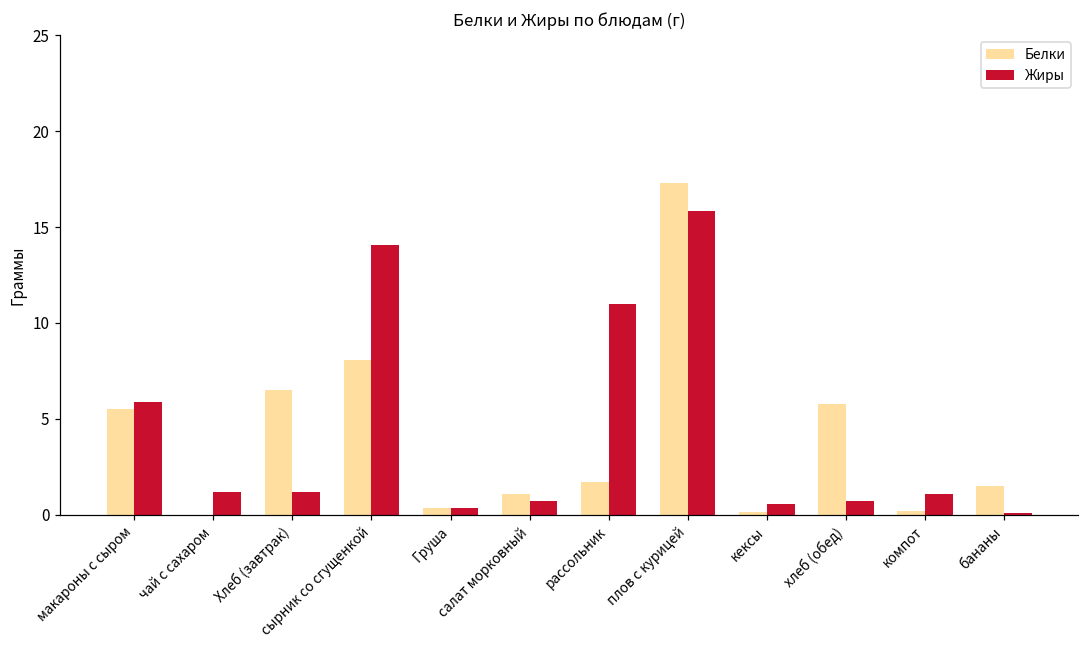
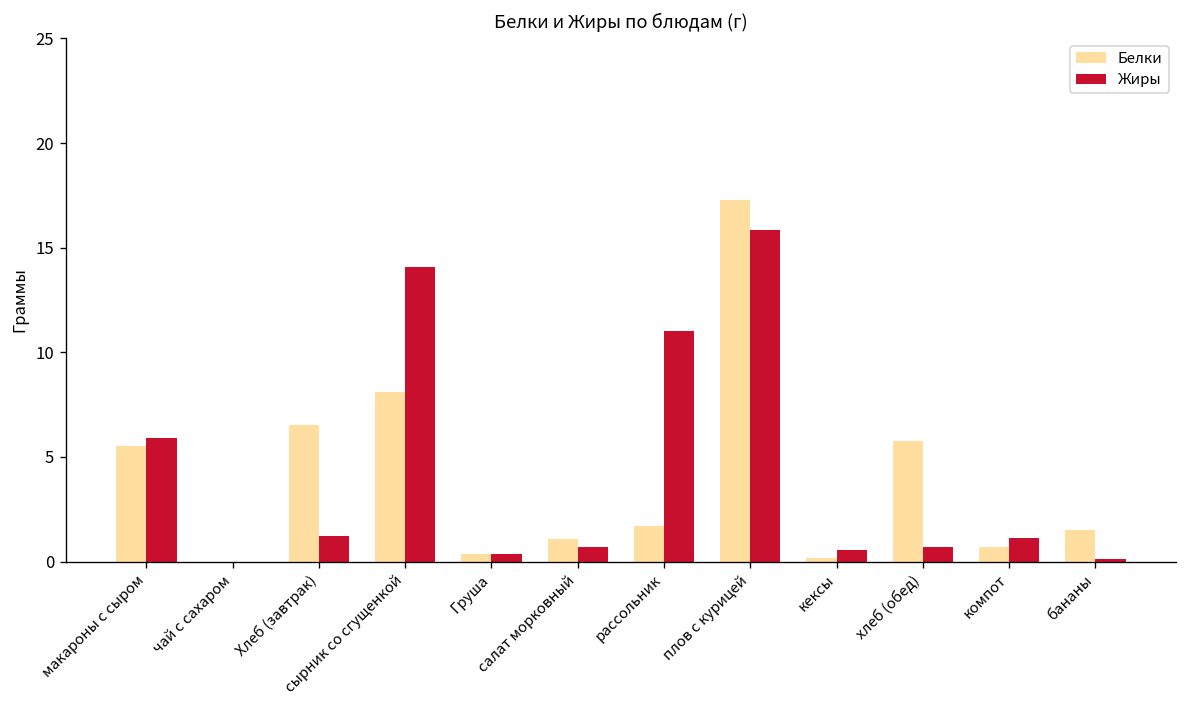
  {
    "Белки": {
      "макароны с сыром": 5.5,
      "чай с сахаром": 0.0,
      "Хлеб (завтрак)": 6.5,
      "сырник со сгущенкой": 8.1,
      "Груша": 0.4,
      "салат морковный": 1.1,
      "рассольник": 1.7,
      "плов с курицей": 17.3,
      "кексы": 0.2,
      "хлеб (обед)": 5.8,
-     "компот": 0.2,
+     "компот": 0.7,
      "бананы": 1.5
    },
    "Жиры": {
      "макароны с сыром": 5.9,
-     "чай с сахаром": 1.2,
+     "чай с сахаром": 0.0,
      "Хлеб (завтрак)": 1.2,
      "сырник со сгущенкой": 14.1,
      "Груша": 0.4,
      "салат морковный": 0.7,
      "рассольник": 11.0,
      "плов с курицей": 15.8,
      "кексы": 0.6,
      "хлеб (обед)": 0.7,
      "компот": 1.1
    }
  }
